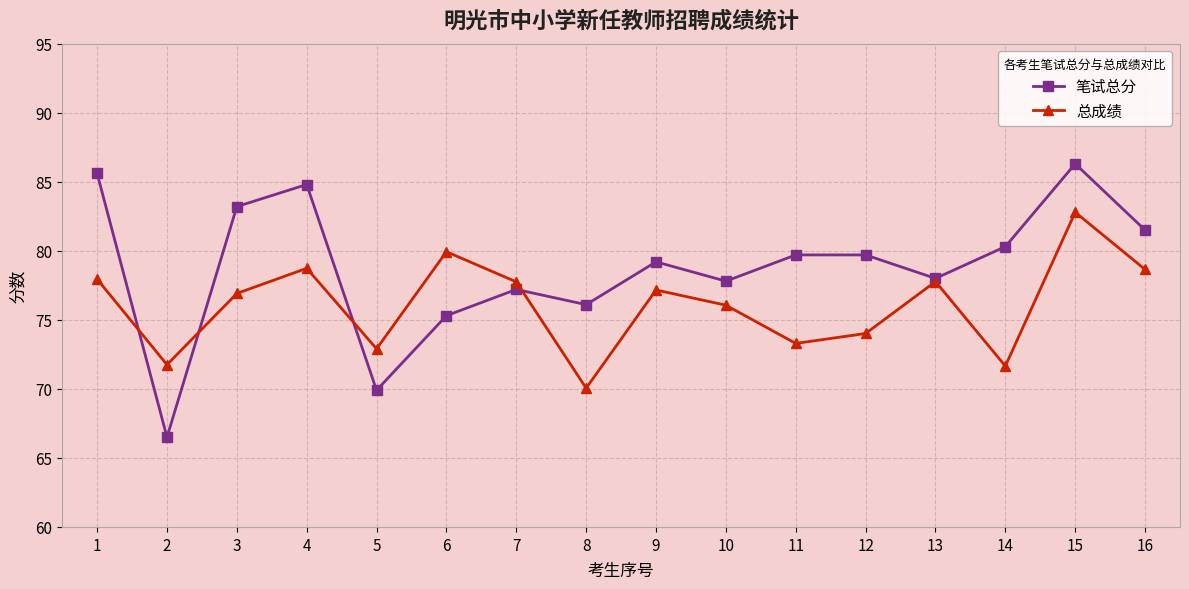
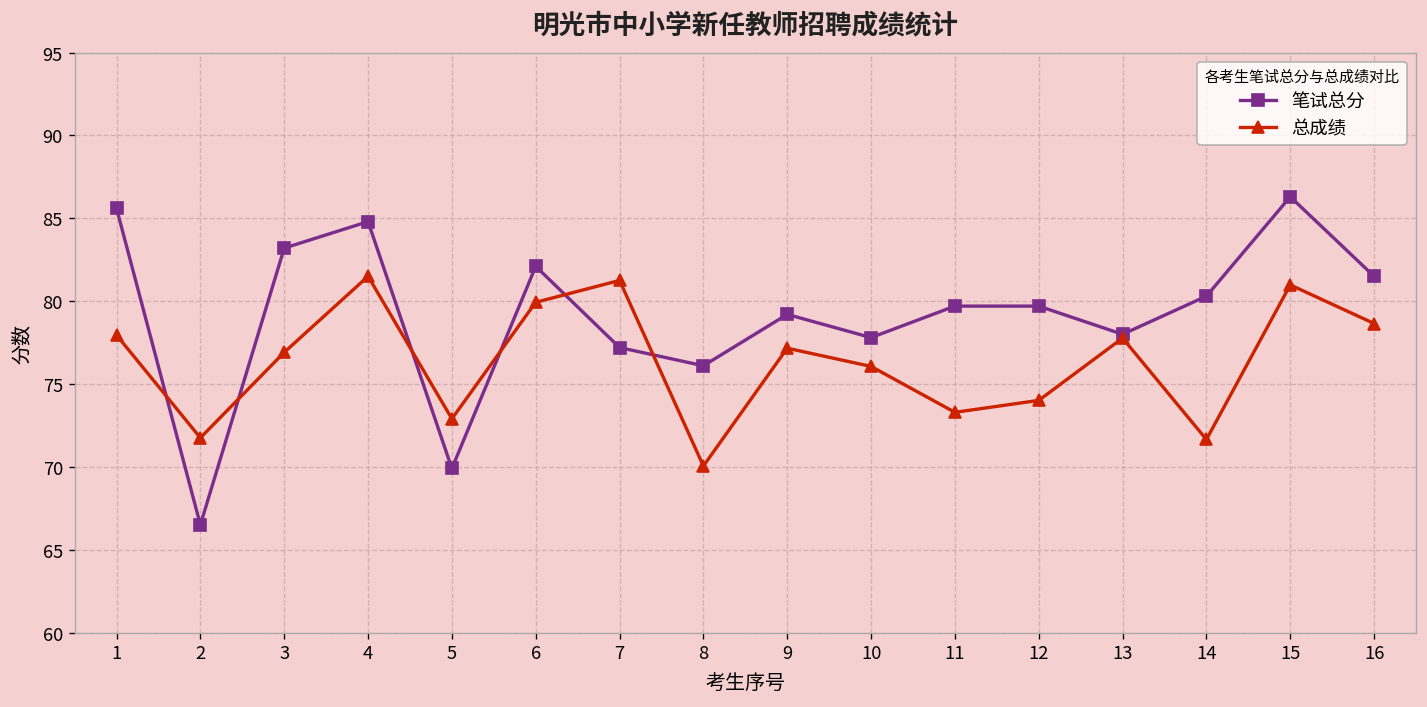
  {
    "笔试总分": {
      "1": 85.6,
      "2": 66.5,
      "3": 83.2,
      "4": 84.8,
      "5": 69.9,
-     "6": 75.3,
+     "6": 82.1,
      "7": 77.2,
      "8": 76.1,
      "9": 79.2,
      "10": 77.8,
      "11": 79.7,
      "12": 79.7,
      "13": 78.0,
      "14": 80.3,
      "15": 86.3,
      "16": 81.5
    },
    "总成绩": {
      "1": 78.0,
      "2": 71.8,
      "3": 76.9,
-     "4": 78.7,
+     "4": 81.5,
      "5": 72.9,
      "6": 79.9,
-     "7": 77.8,
+     "7": 81.3,
      "8": 70.1,
      "9": 77.2,
      "10": 76.1,
      "11": 73.3,
      "12": 74.0,
      "13": 77.8,
      "14": 71.7,
-     "15": 82.8,
+     "15": 81.0,
      "16": 78.7
    }
  }
